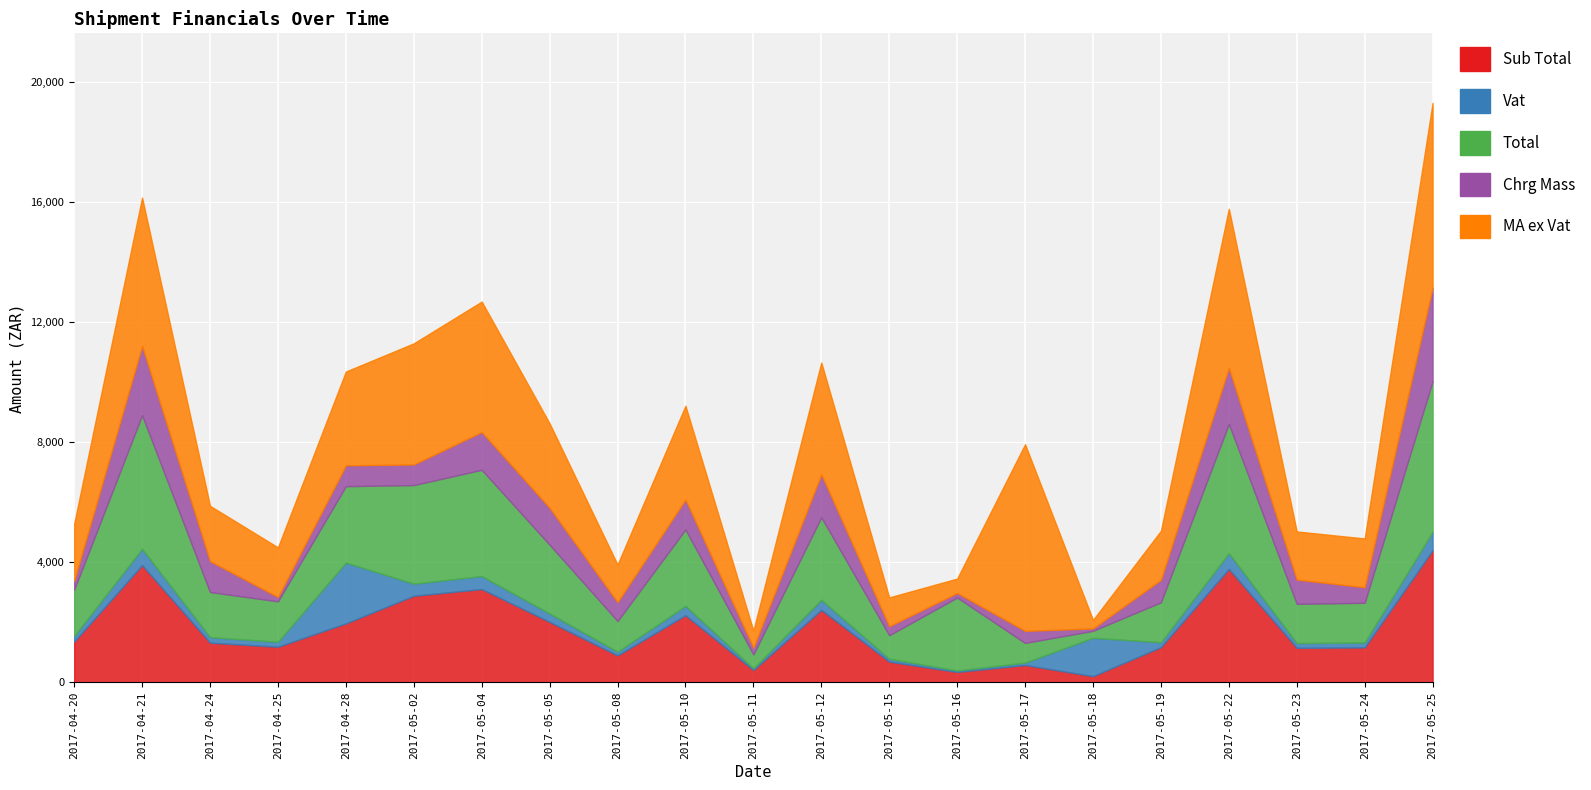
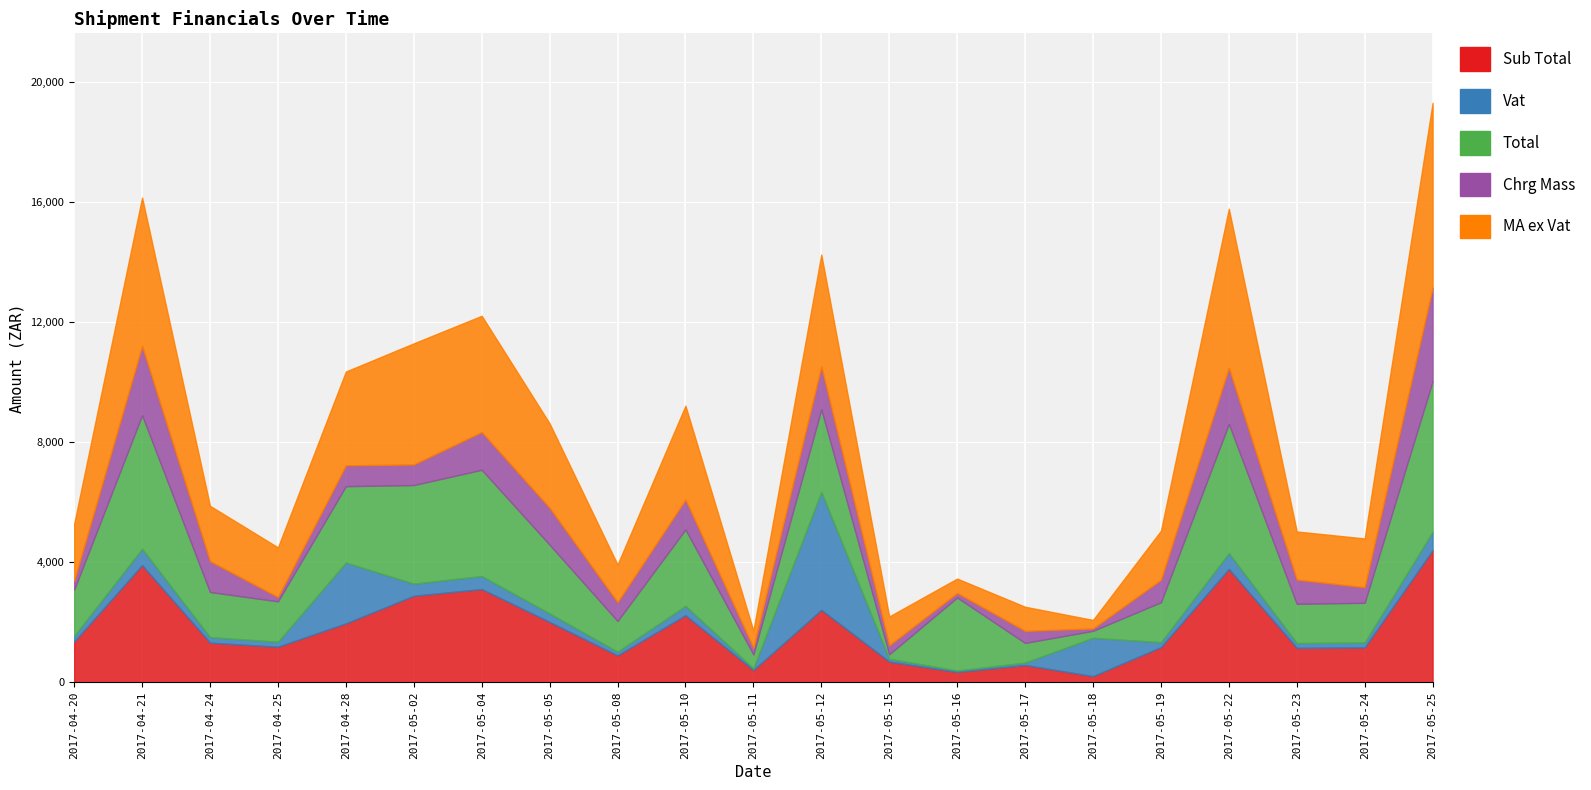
  {
    "Sub Total": {
      "2017-04-20": "1,400",
      "2017-04-21": "3,900",
      "2017-04-24": "1,300",
      "2017-04-25": "1,200",
      "2017-04-28": "2,000",
      "2017-05-02": "2,900",
      "2017-05-04": "3,100",
      "2017-05-05": "2,000",
      "2017-05-08": "900",
      "2017-05-10": "2,200",
      "2017-05-12": "2,400",
      "2017-05-15": "700",
      "2017-05-18": "200",
      "2017-05-19": "1,200",
      "2017-05-22": "3,800",
      "2017-05-23": "1,100",
      "2017-05-24": "1,200",
      "2017-05-25": "4,400"
    },
    "Vat": {
      "2017-04-20": "200",
      "2017-04-21": "500",
      "2017-04-24": "200",
      "2017-04-25": "200",
      "2017-04-28": "2,000",
      "2017-05-02": "400",
      "2017-05-04": "400",
      "2017-05-05": "300",
      "2017-05-08": "100",
      "2017-05-10": "300",
-     "2017-05-12": "300",
+     "2017-05-12": "3,900",
      "2017-05-15": "100",
      "2017-05-18": "1,300",
      "2017-05-19": "200",
      "2017-05-22": "500",
      "2017-05-23": "200",
      "2017-05-24": "200",
      "2017-05-25": "600"
    },
    "Total": {
      "2017-04-20": "1,500",
      "2017-04-21": "4,500",
      "2017-04-24": "1,500",
      "2017-04-25": "1,300",
      "2017-04-28": "2,500",
      "2017-05-02": "3,300",
      "2017-05-04": "3,500",
      "2017-05-05": "2,300",
      "2017-05-08": "1,000",
      "2017-05-10": "2,500",
      "2017-05-11": "500",
      "2017-05-12": "2,700",
-     "2017-05-15": "800",
+     "2017-05-15": "100",
      "2017-05-16": "2,400",
      "2017-05-17": "700",
      "2017-05-19": "1,300",
      "2017-05-22": "4,300",
      "2017-05-23": "1,300",
      "2017-05-24": "1,300",
      "2017-05-25": "5,000"
    },
    "Chrg Mass": {
      "2017-04-20": "300",
      "2017-04-21": "2,300",
      "2017-04-24": "1,000",
      "2017-04-25": "100",
      "2017-04-28": "700",
      "2017-05-02": "700",
      "2017-05-04": "1,300",
      "2017-05-05": "1,200",
      "2017-05-08": "600",
      "2017-05-10": "1,000",
      "2017-05-11": "200",
      "2017-05-12": "1,400",
      "2017-05-15": "300",
      "2017-05-16": "200",
      "2017-05-17": "400",
      "2017-05-19": "700",
      "2017-05-22": "1,900",
      "2017-05-23": "800",
      "2017-05-24": "500",
      "2017-05-25": "3,100"
    },
    "MA ex Vat": {
      "2017-04-20": "1,900",
      "2017-04-21": "4,900",
      "2017-04-24": "1,800",
      "2017-04-25": "1,700",
      "2017-04-28": "3,100",
      "2017-05-02": "4,000",
-     "2017-05-04": "4,300",
+     "2017-05-04": "3,900",
      "2017-05-05": "2,800",
      "2017-05-08": "1,300",
      "2017-05-10": "3,100",
      "2017-05-11": "600",
      "2017-05-12": "3,700",
      "2017-05-15": "1,000",
      "2017-05-16": "500",
-     "2017-05-17": "6,200",
+     "2017-05-17": "800",
      "2017-05-18": "300",
      "2017-05-19": "1,600",
      "2017-05-22": "5,300",
      "2017-05-23": "1,600",
      "2017-05-24": "1,600",
      "2017-05-25": "6,200"
    }
  }
